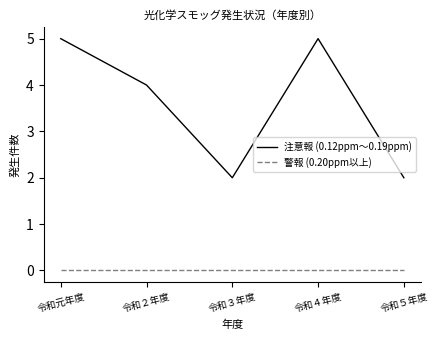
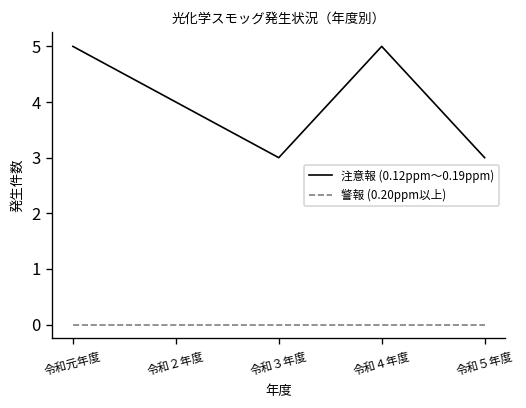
  {
    "注意報 (0.12ppm～0.19ppm)": {
      "令和元年度": 5,
      "令和２年度": 4,
-     "令和３年度": 2,
+     "令和３年度": 3,
      "令和４年度": 5,
-     "令和５年度": 2
+     "令和５年度": 3
    },
    "警報 (0.20ppm以上)": {
      "令和元年度": 0,
      "令和２年度": 0,
      "令和３年度": 0,
      "令和４年度": 0,
      "令和５年度": 0
    }
  }
